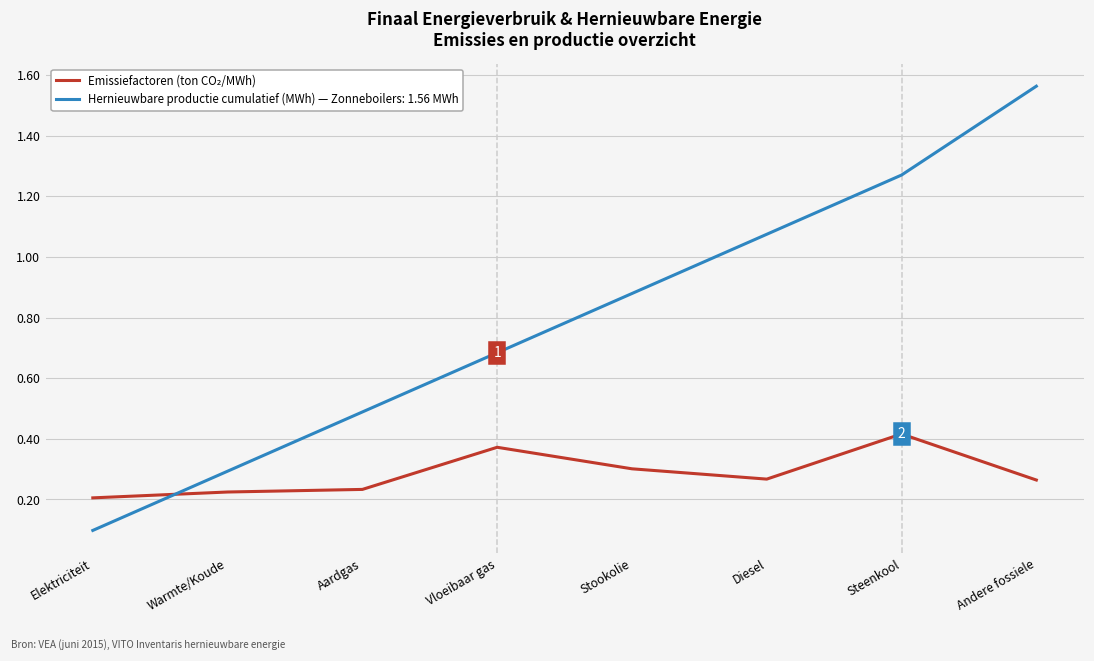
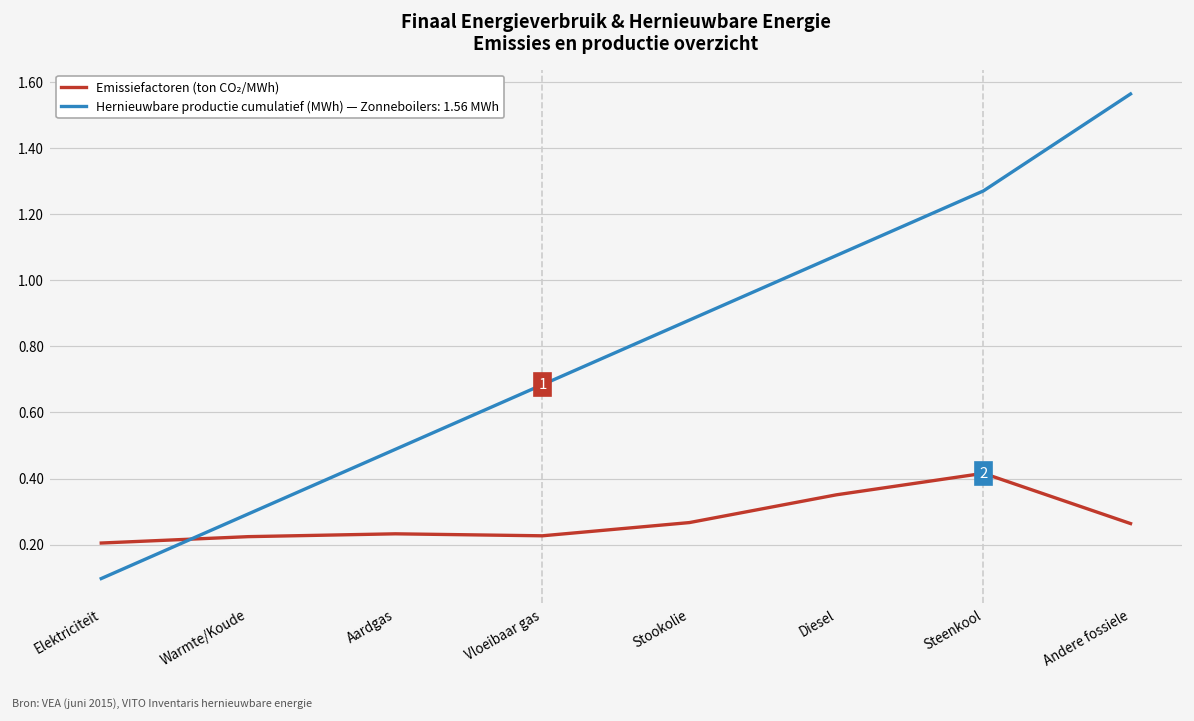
  {
    "Emissiefactoren (ton CO₂/MWh)": {
      "Elektriciteit": 0.21,
      "Warmte/Koude": 0.22,
      "Aardgas": 0.23,
-     "Vloeibaar gas": 0.37,
-     "Stookolie": 0.30,
-     "Diesel": 0.27,
+     "Vloeibaar gas": 0.23,
+     "Stookolie": 0.27,
+     "Diesel": 0.35,
      "Andere fossiele": 0.26
    },
    "Hernieuwbare productie cumulatief (MWh) — Zonneboilers: 1.56 MWh": {
      "Elektriciteit": 0.10,
      "Warmte/Koude": 0.29,
      "Aardgas": 0.49,
      "Stookolie": 0.88,
      "Diesel": 1.07,
      "Steenkool": 1.27,
      "Andere fossiele": 1.56
    }
  }
